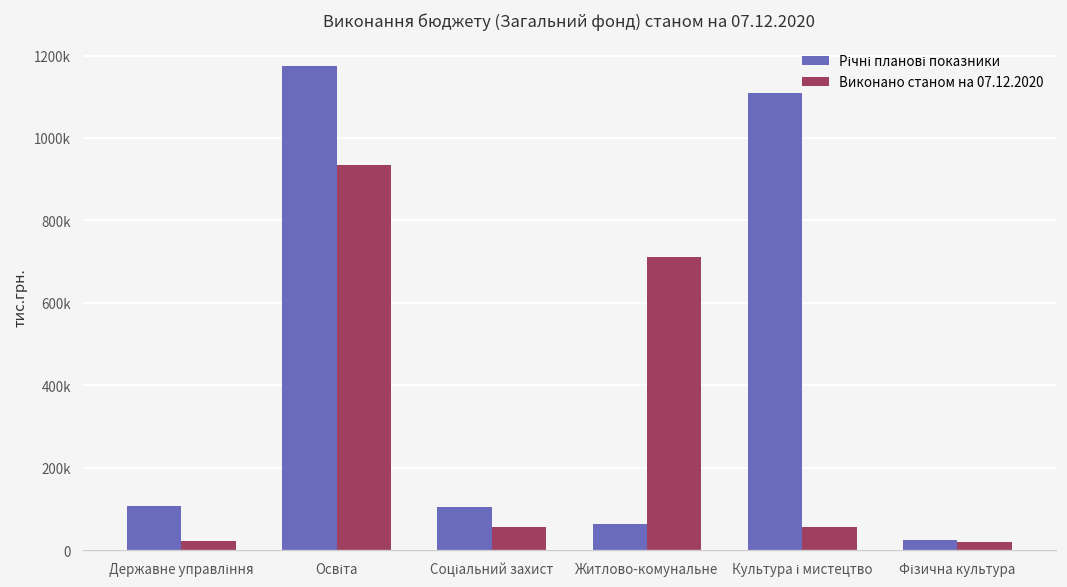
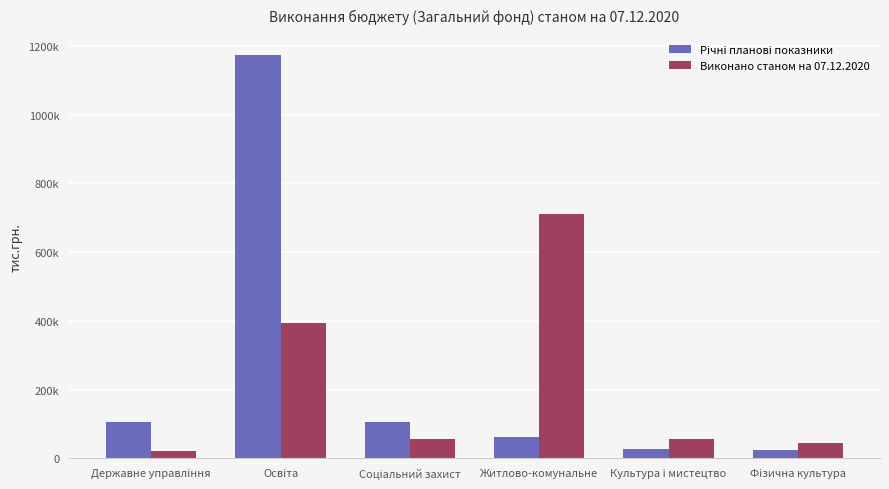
  {
    "Річні планові показники": {
      "Державне управління": 110000,
      "Освіта": 1170000,
      "Соціальний захист": 110000,
      "Житлово-комунальне": 60000,
-     "Культура і мистецтво": 1110000,
+     "Культура і мистецтво": 30000,
      "Фізична культура": 20000
    },
    "Виконано станом на 07.12.2020": {
      "Державне управління": 20000,
-     "Освіта": 930000,
+     "Освіта": 390000,
      "Соціальний захист": 60000,
      "Житлово-комунальне": 710000,
      "Культура і мистецтво": 60000,
-     "Фізична культура": 20000
+     "Фізична культура": 40000
    }
  }
